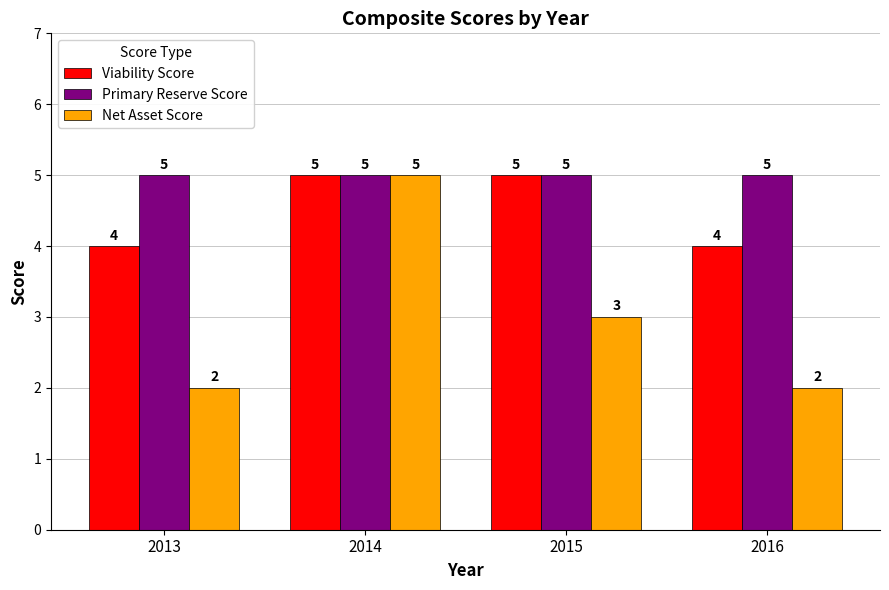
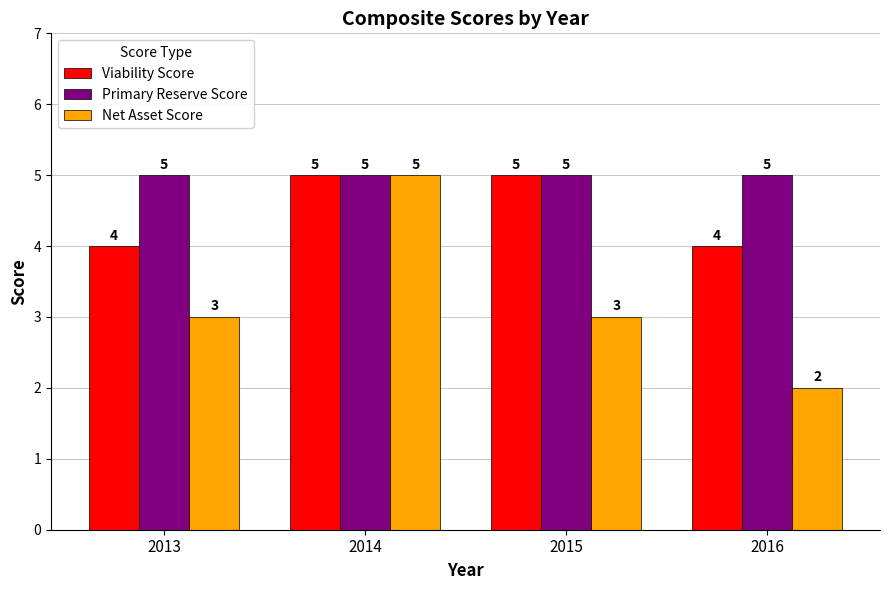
  {
    "Viability Score": {
      "2013": 4,
      "2014": 5,
      "2015": 5,
      "2016": 4
    },
    "Primary Reserve Score": {
      "2013": 5,
      "2014": 5,
      "2015": 5,
      "2016": 5
    },
    "Net Asset Score": {
-     "2013": 2,
+     "2013": 3,
      "2014": 5,
      "2015": 3,
      "2016": 2
    }
  }
